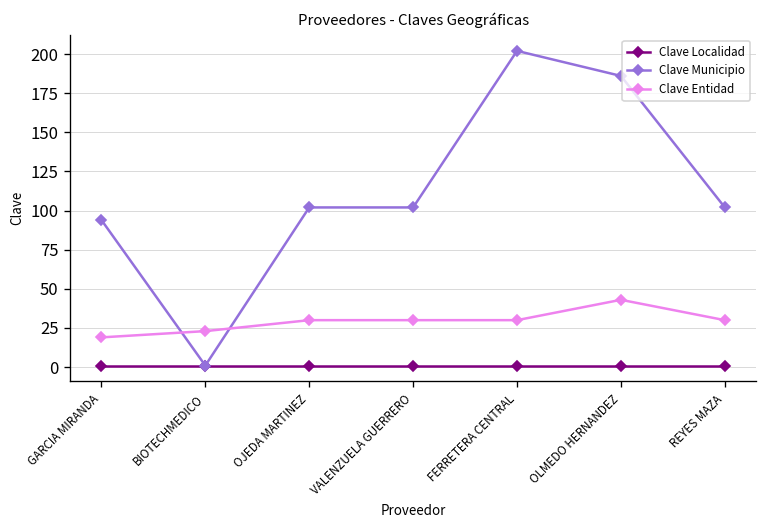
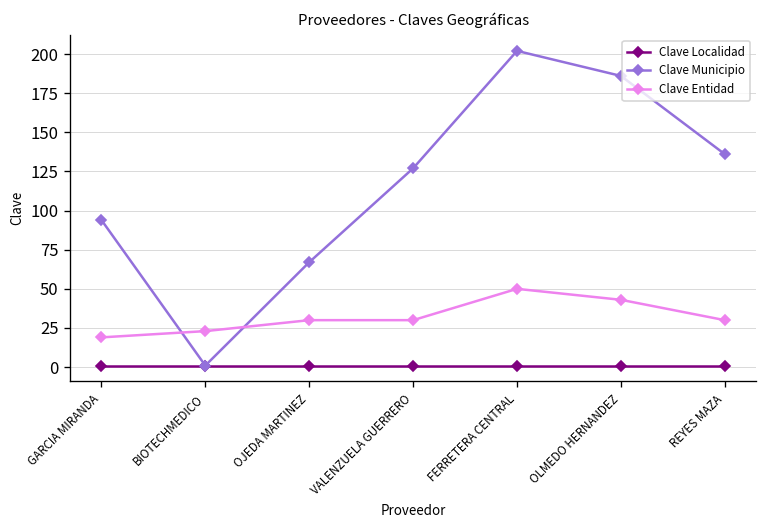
  {
    "Clave Localidad": {
      "GARCIA MIRANDA": 1,
      "OJEDA MARTINEZ": 1,
      "VALENZUELA GUERRERO": 1,
      "FERRETERA CENTRAL": 1,
      "OLMEDO HERNANDEZ": 1,
      "REYES MAZA": 1
    },
    "Clave Municipio": {
      "GARCIA MIRANDA": 94,
-     "OJEDA MARTINEZ": 102,
-     "VALENZUELA GUERRERO": 102,
+     "OJEDA MARTINEZ": 67,
+     "VALENZUELA GUERRERO": 127,
      "FERRETERA CENTRAL": 202,
      "OLMEDO HERNANDEZ": 186,
-     "REYES MAZA": 102
+     "REYES MAZA": 136
    },
    "Clave Entidad": {
      "GARCIA MIRANDA": 19,
      "BIOTECHMEDICO": 23,
      "OJEDA MARTINEZ": 30,
      "VALENZUELA GUERRERO": 30,
-     "FERRETERA CENTRAL": 30,
+     "FERRETERA CENTRAL": 50,
      "OLMEDO HERNANDEZ": 43,
      "REYES MAZA": 30
    }
  }
